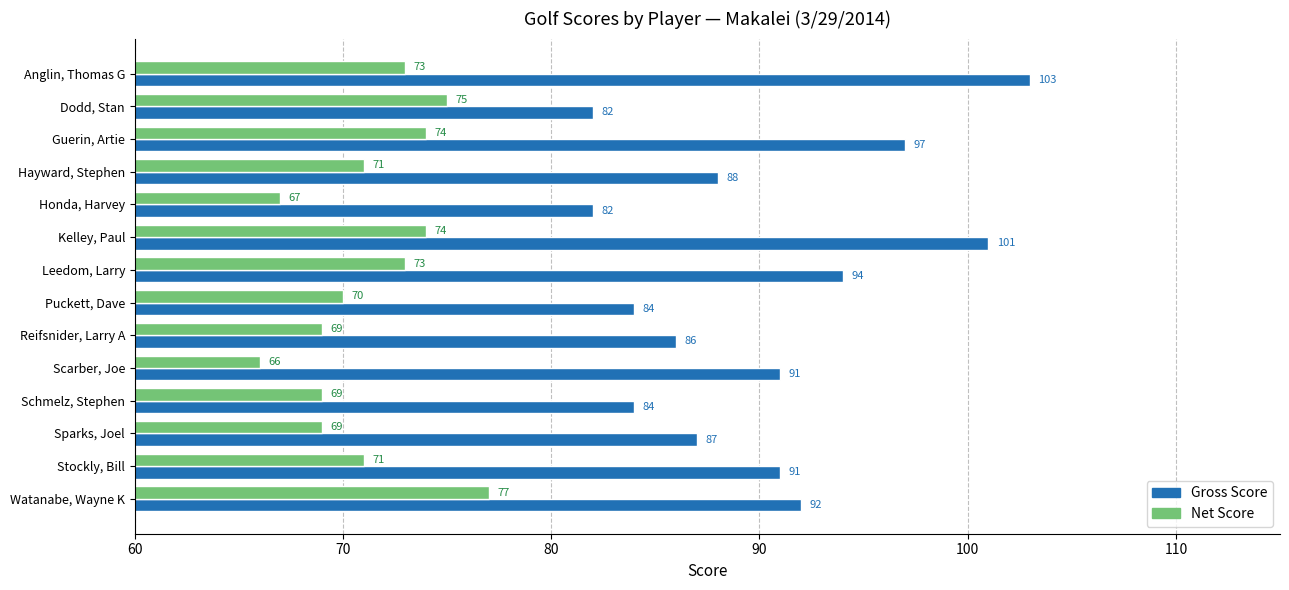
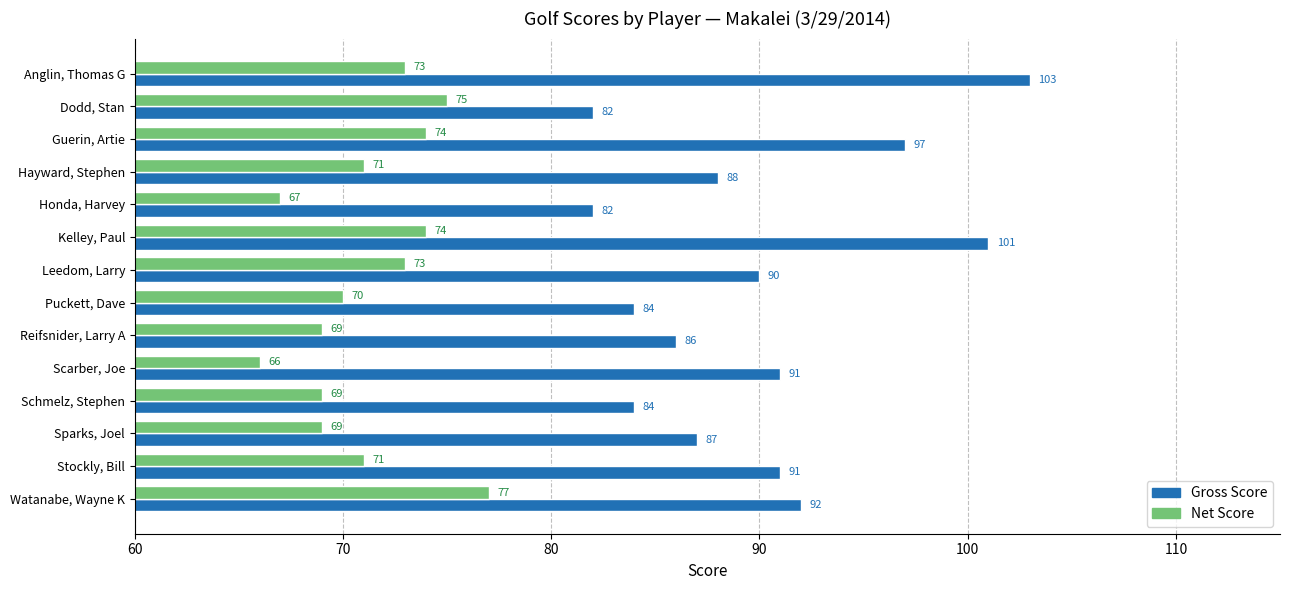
  {
    "Gross Score": {
      "Anglin, Thomas G": 103,
      "Dodd, Stan": 82,
      "Guerin, Artie": 97,
      "Hayward, Stephen": 88,
      "Honda, Harvey": 82,
      "Kelley, Paul": 101,
-     "Leedom, Larry": 94,
+     "Leedom, Larry": 90,
      "Puckett, Dave": 84,
      "Reifsnider, Larry A": 86,
      "Scarber, Joe": 91,
      "Schmelz, Stephen": 84,
      "Sparks, Joel": 87,
      "Stockly, Bill": 91,
      "Watanabe, Wayne K": 92
    },
    "Net Score": {
      "Anglin, Thomas G": 73,
      "Dodd, Stan": 75,
      "Guerin, Artie": 74,
      "Hayward, Stephen": 71,
      "Honda, Harvey": 67,
      "Kelley, Paul": 74,
      "Leedom, Larry": 73,
      "Puckett, Dave": 70,
      "Reifsnider, Larry A": 69,
      "Scarber, Joe": 66,
      "Schmelz, Stephen": 69,
      "Sparks, Joel": 69,
      "Stockly, Bill": 71,
      "Watanabe, Wayne K": 77
    }
  }
